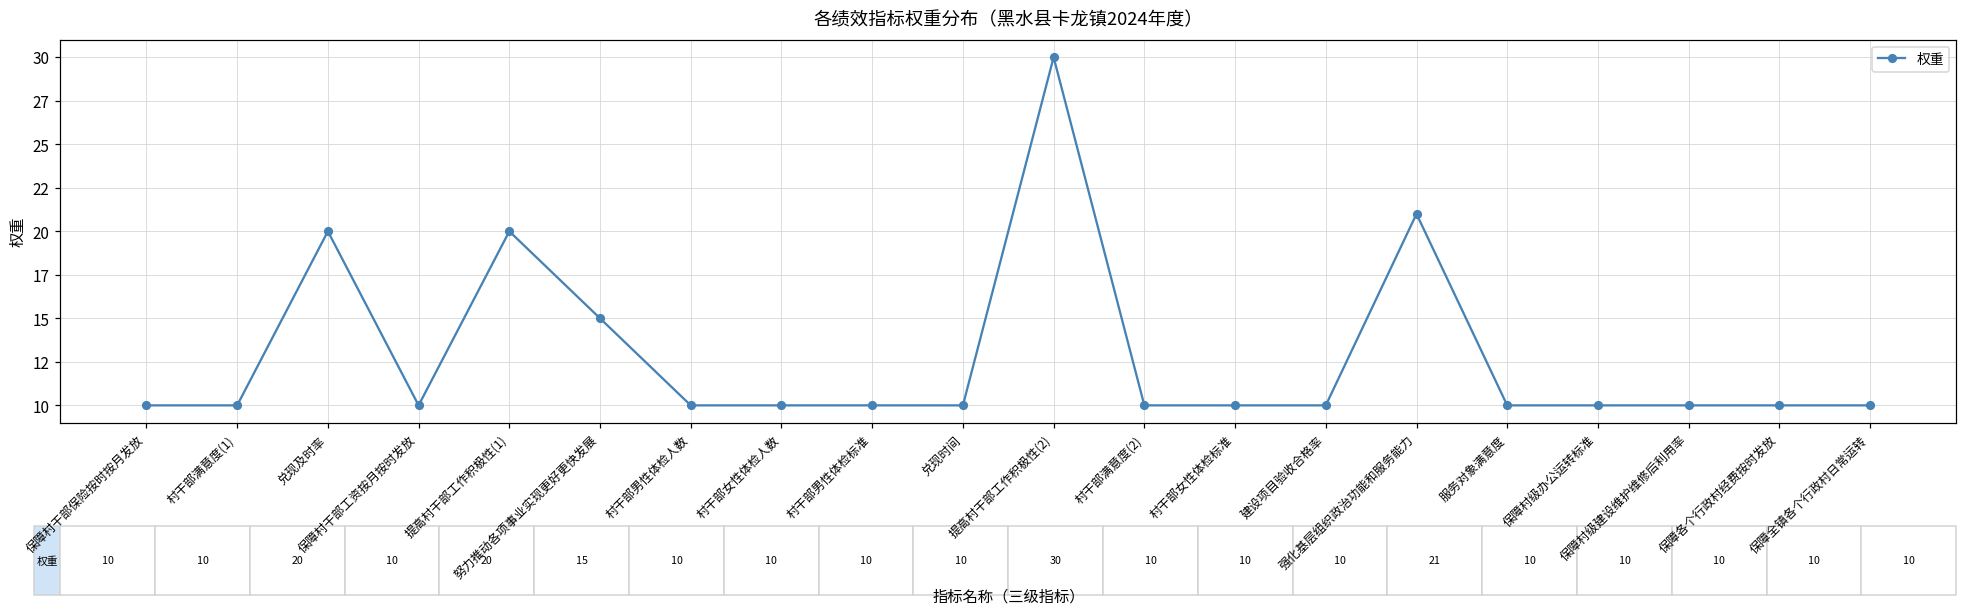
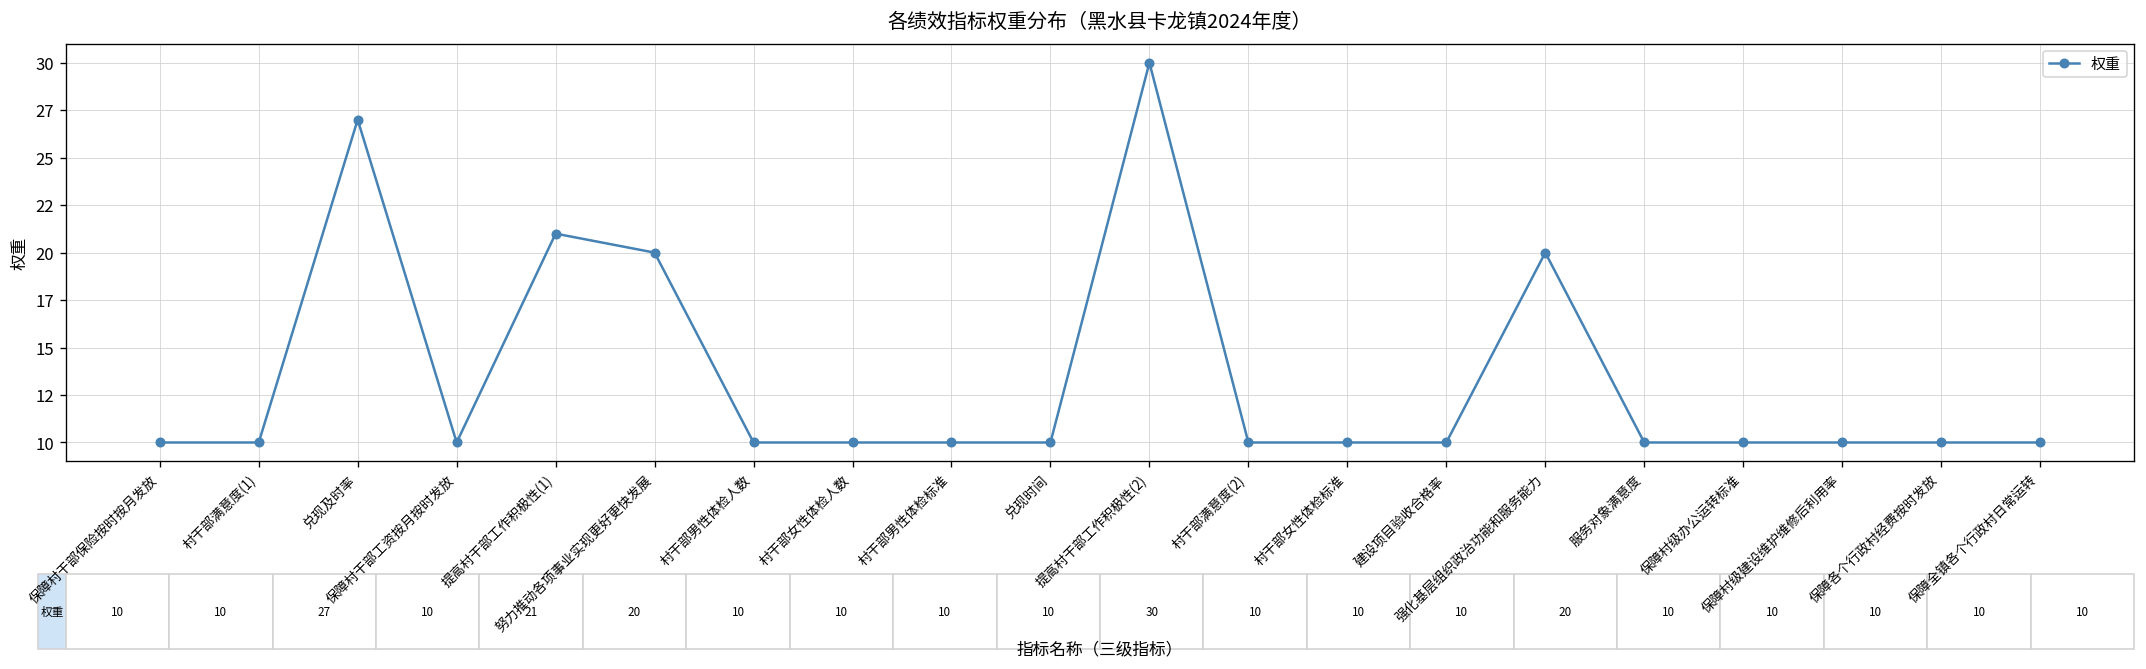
  {
-   "兑现及时率": 20,
-   "提高村干部工作积极性(1)": 20,
-   "努力推动各项事业实现更好更快发展": 15,
-   "强化基层组织政治功能和服务能力": 21
+   "兑现及时率": 27,
+   "提高村干部工作积极性(1)": 21,
+   "努力推动各项事业实现更好更快发展": 20,
+   "强化基层组织政治功能和服务能力": 20
  }
